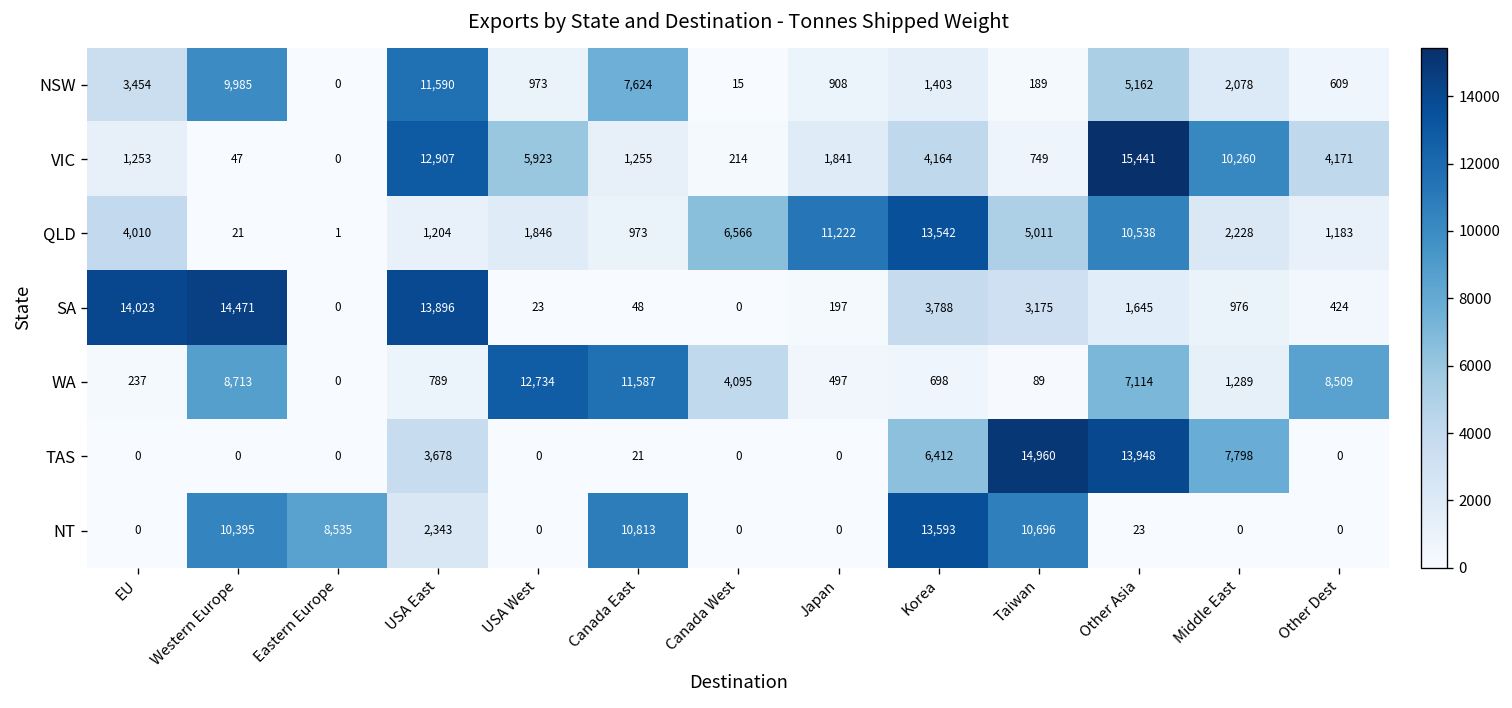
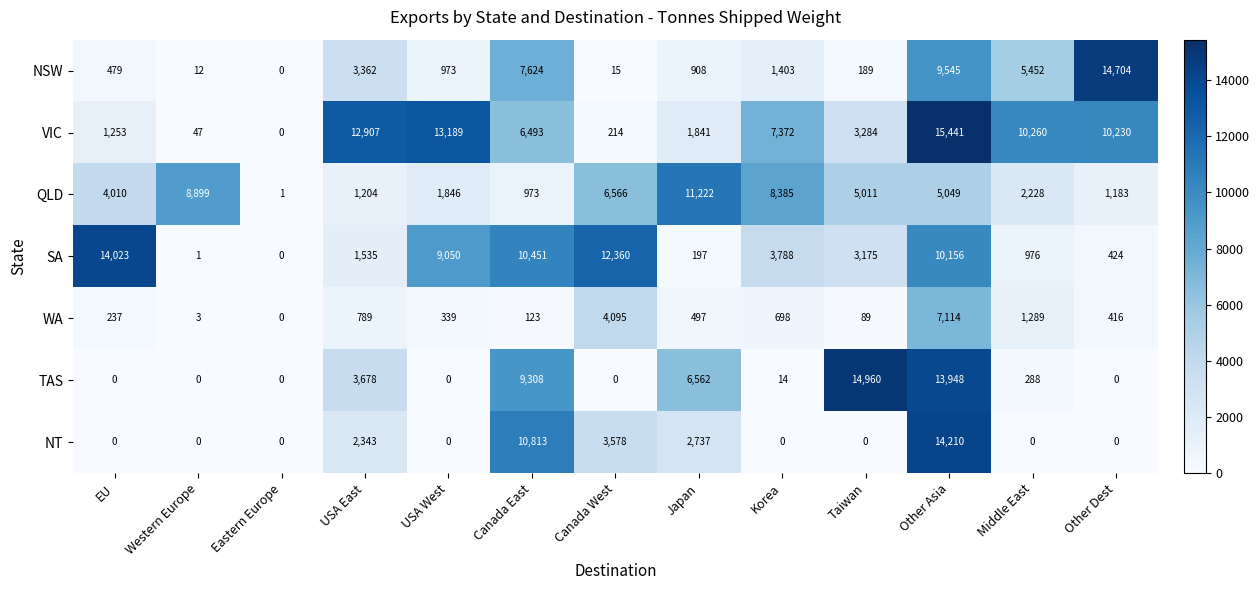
  {
    "NSW": {
-     "EU": "3,454",
-     "Western Europe": "9,985",
+     "EU": "479",
+     "Western Europe": "12",
      "Eastern Europe": "0",
-     "USA East": "11,590",
+     "USA East": "3,362",
      "USA West": "973",
      "Canada East": "7,624",
      "Canada West": "15",
      "Japan": "908",
      "Korea": "1,403",
      "Taiwan": "189",
-     "Other Asia": "5,162",
-     "Middle East": "2,078",
-     "Other Dest": "609"
+     "Other Asia": "9,545",
+     "Middle East": "5,452",
+     "Other Dest": "14,704"
    },
    "VIC": {
      "EU": "1,253",
      "Western Europe": "47",
      "Eastern Europe": "0",
      "USA East": "12,907",
-     "USA West": "5,923",
-     "Canada East": "1,255",
+     "USA West": "13,189",
+     "Canada East": "6,493",
      "Canada West": "214",
      "Japan": "1,841",
-     "Korea": "4,164",
-     "Taiwan": "749",
+     "Korea": "7,372",
+     "Taiwan": "3,284",
      "Other Asia": "15,441",
      "Middle East": "10,260",
-     "Other Dest": "4,171"
+     "Other Dest": "10,230"
    },
    "QLD": {
      "EU": "4,010",
-     "Western Europe": "21",
+     "Western Europe": "8,899",
      "Eastern Europe": "1",
      "USA East": "1,204",
      "USA West": "1,846",
      "Canada East": "973",
      "Canada West": "6,566",
      "Japan": "11,222",
-     "Korea": "13,542",
+     "Korea": "8,385",
      "Taiwan": "5,011",
-     "Other Asia": "10,538",
+     "Other Asia": "5,049",
      "Middle East": "2,228",
      "Other Dest": "1,183"
    },
    "SA": {
      "EU": "14,023",
-     "Western Europe": "14,471",
+     "Western Europe": "1",
      "Eastern Europe": "0",
-     "USA East": "13,896",
-     "USA West": "23",
-     "Canada East": "48",
-     "Canada West": "0",
+     "USA East": "1,535",
+     "USA West": "9,050",
+     "Canada East": "10,451",
+     "Canada West": "12,360",
      "Japan": "197",
      "Korea": "3,788",
      "Taiwan": "3,175",
-     "Other Asia": "1,645",
+     "Other Asia": "10,156",
      "Middle East": "976",
      "Other Dest": "424"
    },
    "WA": {
      "EU": "237",
-     "Western Europe": "8,713",
+     "Western Europe": "3",
      "Eastern Europe": "0",
      "USA East": "789",
-     "USA West": "12,734",
-     "Canada East": "11,587",
+     "USA West": "339",
+     "Canada East": "123",
      "Canada West": "4,095",
      "Japan": "497",
      "Korea": "698",
      "Taiwan": "89",
      "Other Asia": "7,114",
      "Middle East": "1,289",
-     "Other Dest": "8,509"
+     "Other Dest": "416"
    },
    "TAS": {
      "EU": "0",
      "Western Europe": "0",
      "Eastern Europe": "0",
      "USA East": "3,678",
      "USA West": "0",
-     "Canada East": "21",
+     "Canada East": "9,308",
      "Canada West": "0",
-     "Japan": "0",
-     "Korea": "6,412",
+     "Japan": "6,562",
+     "Korea": "14",
      "Taiwan": "14,960",
      "Other Asia": "13,948",
-     "Middle East": "7,798",
+     "Middle East": "288",
      "Other Dest": "0"
    },
    "NT": {
      "EU": "0",
-     "Western Europe": "10,395",
-     "Eastern Europe": "8,535",
+     "Western Europe": "0",
+     "Eastern Europe": "0",
      "USA East": "2,343",
      "USA West": "0",
      "Canada East": "10,813",
-     "Canada West": "0",
-     "Japan": "0",
-     "Korea": "13,593",
-     "Taiwan": "10,696",
-     "Other Asia": "23",
+     "Canada West": "3,578",
+     "Japan": "2,737",
+     "Korea": "0",
+     "Taiwan": "0",
+     "Other Asia": "14,210",
      "Middle East": "0",
      "Other Dest": "0"
    }
  }
